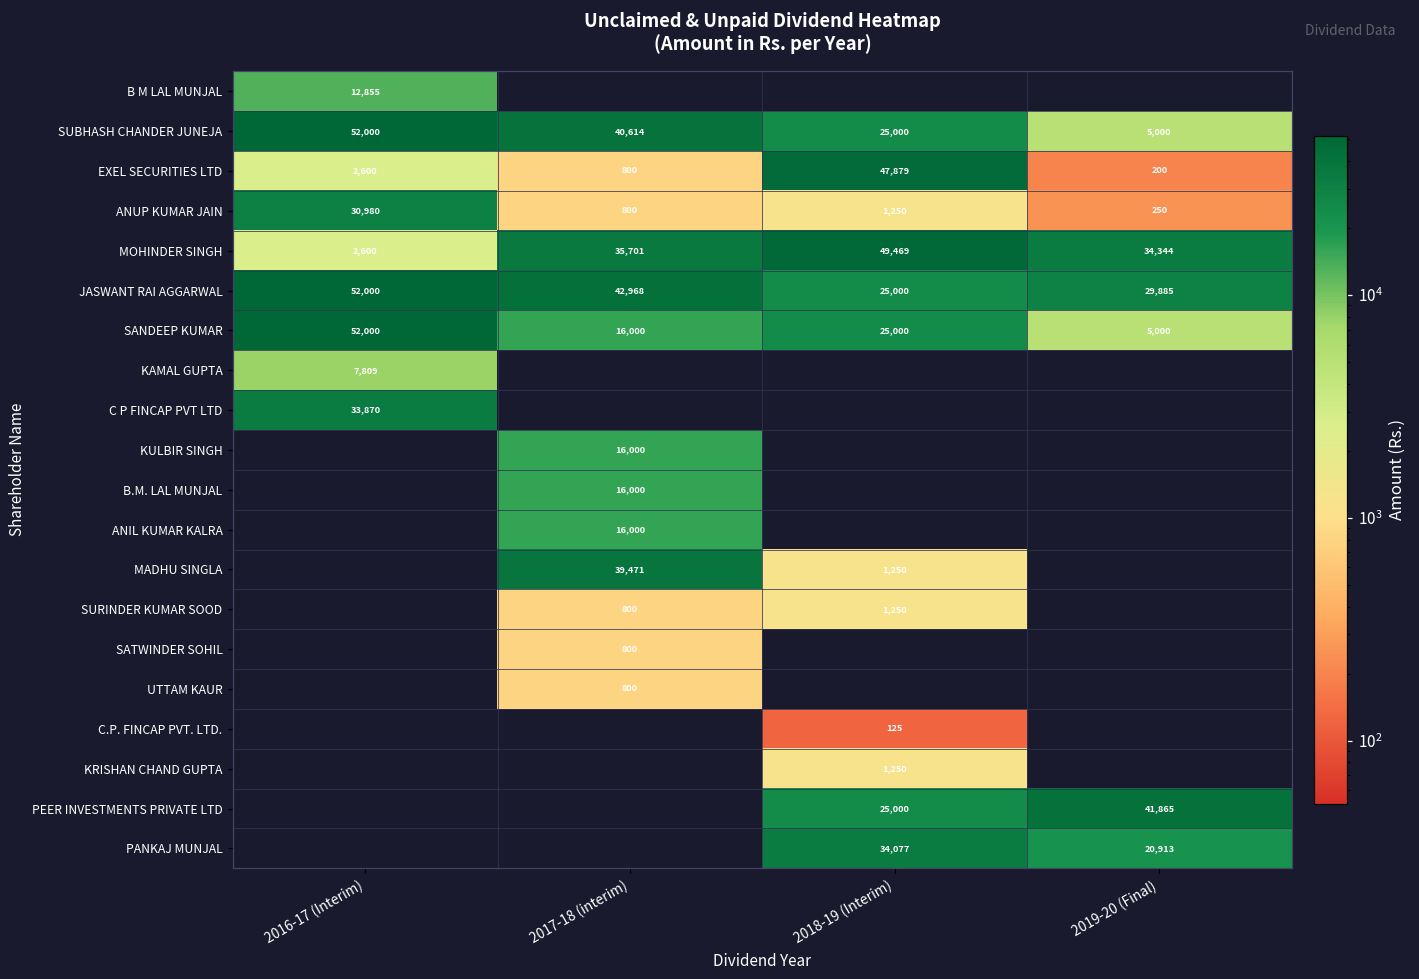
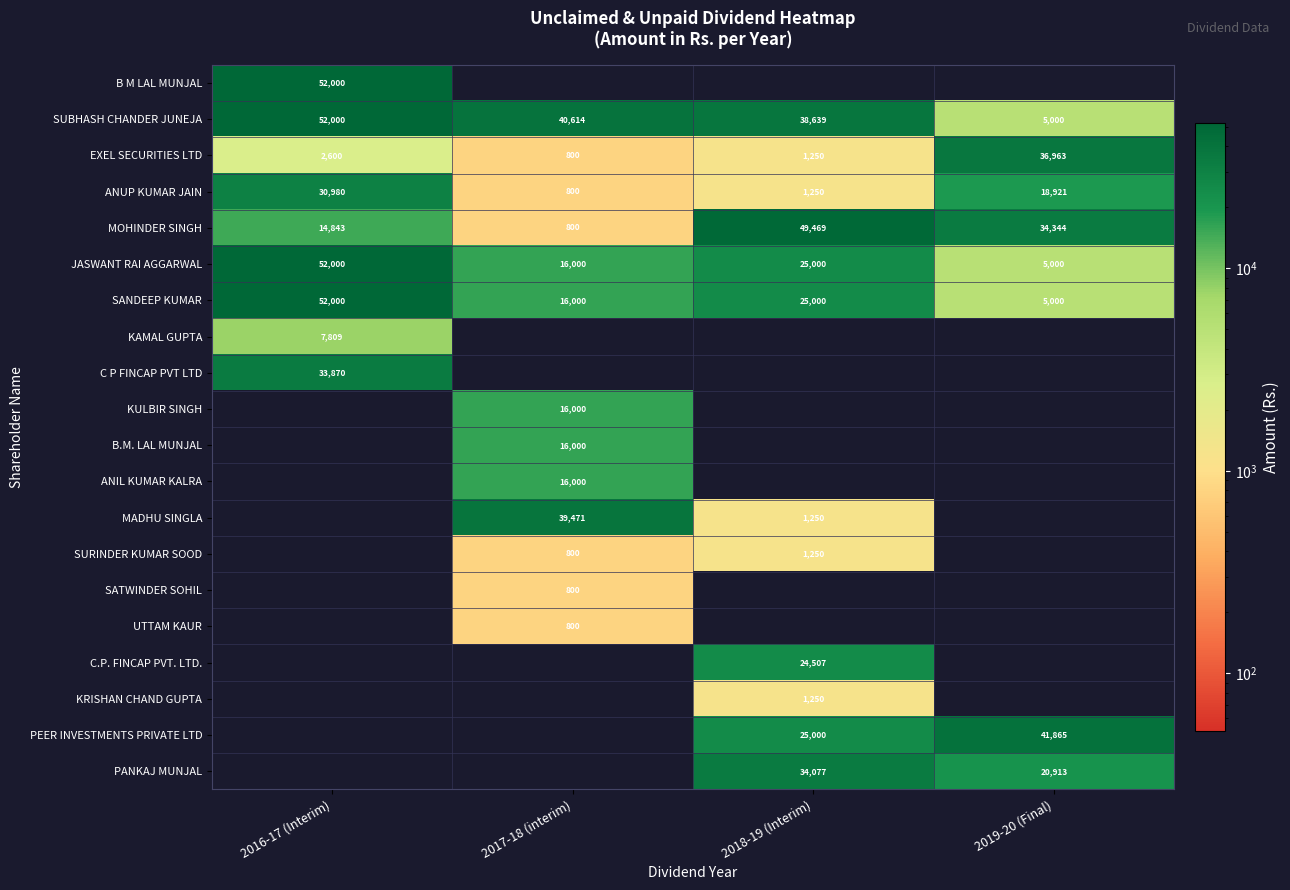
  {
    "B M LAL MUNJAL": {
-     "2016-17 (Interim)": "12,855"
+     "2016-17 (Interim)": "52,000"
    },
    "SUBHASH CHANDER JUNEJA": {
      "2016-17 (Interim)": "52,000",
      "2017-18 (interim)": "40,614",
-     "2018-19 (Interim)": "25,000",
+     "2018-19 (Interim)": "38,639",
      "2019-20 (Final)": "5,000"
    },
    "EXEL SECURITIES LTD": {
      "2016-17 (Interim)": "2,600",
      "2017-18 (interim)": "800",
-     "2018-19 (Interim)": "47,879",
-     "2019-20 (Final)": "200"
+     "2018-19 (Interim)": "1,250",
+     "2019-20 (Final)": "36,963"
    },
    "ANUP KUMAR JAIN": {
      "2016-17 (Interim)": "30,980",
      "2017-18 (interim)": "800",
      "2018-19 (Interim)": "1,250",
-     "2019-20 (Final)": "250"
+     "2019-20 (Final)": "18,921"
    },
    "MOHINDER SINGH": {
-     "2016-17 (Interim)": "2,600",
-     "2017-18 (interim)": "35,701",
+     "2016-17 (Interim)": "14,843",
+     "2017-18 (interim)": "800",
      "2018-19 (Interim)": "49,469",
      "2019-20 (Final)": "34,344"
    },
    "JASWANT RAI AGGARWAL": {
      "2016-17 (Interim)": "52,000",
-     "2017-18 (interim)": "42,968",
+     "2017-18 (interim)": "16,000",
      "2018-19 (Interim)": "25,000",
-     "2019-20 (Final)": "29,885"
+     "2019-20 (Final)": "5,000"
    },
    "SANDEEP KUMAR": {
      "2016-17 (Interim)": "52,000",
      "2017-18 (interim)": "16,000",
      "2018-19 (Interim)": "25,000",
      "2019-20 (Final)": "5,000"
    },
    "KAMAL GUPTA": {
      "2016-17 (Interim)": "7,809"
    },
    "C P FINCAP PVT LTD": {
      "2016-17 (Interim)": "33,870"
    },
    "KULBIR SINGH": {
      "2017-18 (interim)": "16,000"
    },
    "B.M. LAL MUNJAL": {
      "2017-18 (interim)": "16,000"
    },
    "ANIL KUMAR KALRA": {
      "2017-18 (interim)": "16,000"
    },
    "MADHU SINGLA": {
      "2017-18 (interim)": "39,471",
      "2018-19 (Interim)": "1,250"
    },
    "SURINDER KUMAR SOOD": {
      "2017-18 (interim)": "800",
      "2018-19 (Interim)": "1,250"
    },
    "SATWINDER SOHIL": {
      "2017-18 (interim)": "800"
    },
    "UTTAM KAUR": {
      "2017-18 (interim)": "800"
    },
    "C.P. FINCAP PVT. LTD.": {
-     "2018-19 (Interim)": "125"
+     "2018-19 (Interim)": "24,507"
    },
    "KRISHAN CHAND GUPTA": {
      "2018-19 (Interim)": "1,250"
    },
    "PEER INVESTMENTS PRIVATE LTD": {
      "2018-19 (Interim)": "25,000",
      "2019-20 (Final)": "41,865"
    },
    "PANKAJ MUNJAL": {
      "2018-19 (Interim)": "34,077",
      "2019-20 (Final)": "20,913"
    }
  }
